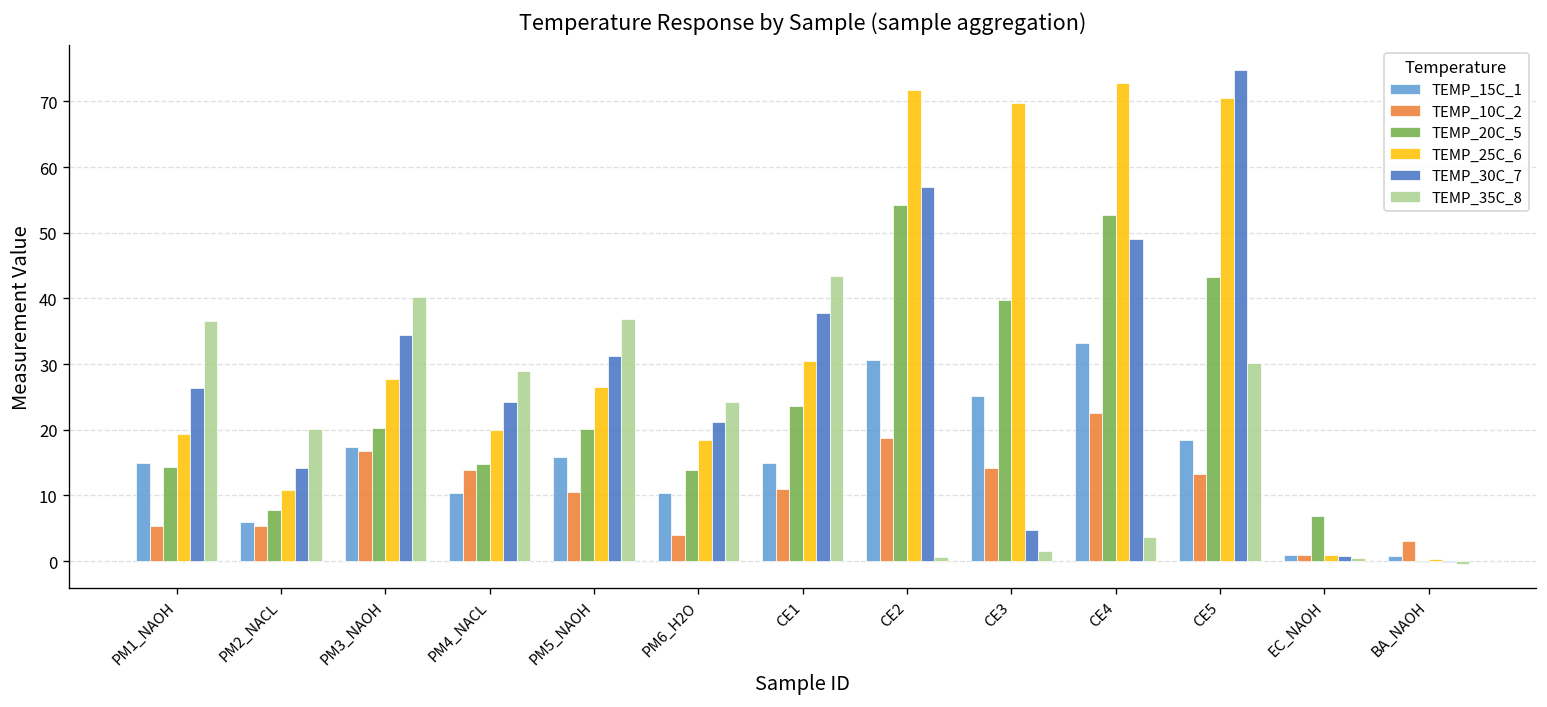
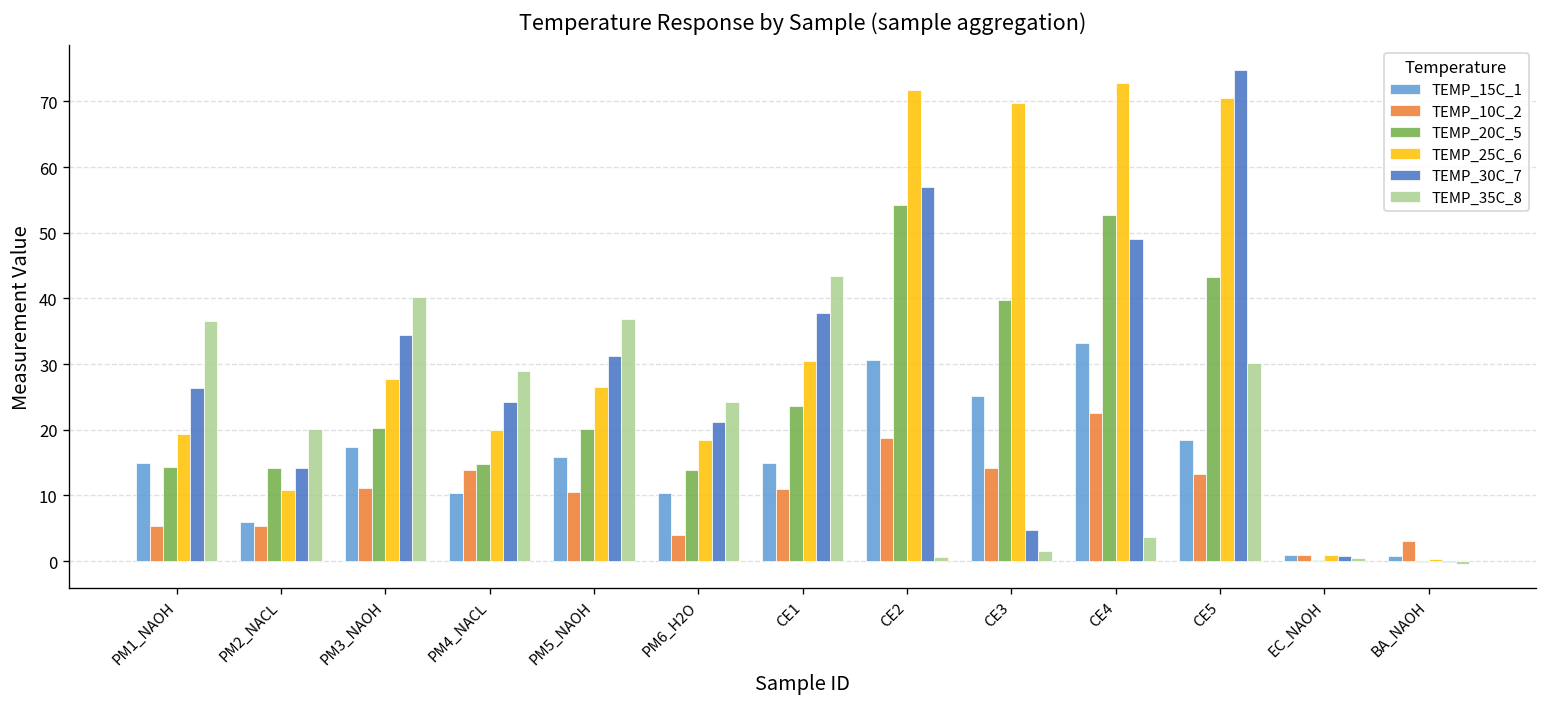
  {
    "TEMP_10C_2": {
      "PM1_NAOH": 5,
      "PM2_NACL": 5,
-     "PM3_NAOH": 17,
+     "PM3_NAOH": 11,
      "PM4_NACL": 14,
      "PM5_NAOH": 11,
      "PM6_H2O": 4,
      "CE1": 11,
      "CE2": 19,
      "CE3": 14,
      "CE4": 23,
      "CE5": 13,
      "EC_NAOH": 1,
      "BA_NAOH": 3
    },
    "TEMP_20C_5": {
      "PM1_NAOH": 14,
-     "PM2_NACL": 8,
+     "PM2_NACL": 14,
      "PM3_NAOH": 20,
      "PM4_NACL": 15,
      "PM5_NAOH": 20,
      "PM6_H2O": 14,
      "CE1": 24,
      "CE2": 54,
      "CE3": 40,
      "CE4": 53,
      "CE5": 43,
-     "EC_NAOH": 7
+     "EC_NAOH": 0
    },
    "TEMP_25C_6": {
      "PM1_NAOH": 19,
      "PM2_NACL": 11,
      "PM3_NAOH": 28,
      "PM4_NACL": 20,
      "PM5_NAOH": 27,
      "PM6_H2O": 18,
      "CE1": 30,
      "CE2": 72,
      "CE3": 70,
      "CE4": 73,
      "CE5": 71,
      "EC_NAOH": 1
    },
    "TEMP_35C_8": {
      "PM1_NAOH": 37,
      "PM2_NACL": 20,
      "PM3_NAOH": 40,
      "PM4_NACL": 29,
      "PM5_NAOH": 37,
      "PM6_H2O": 24,
      "CE1": 43,
      "CE2": 1,
      "CE3": 2,
      "CE4": 4,
      "CE5": 30,
      "EC_NAOH": 1
    }
  }
